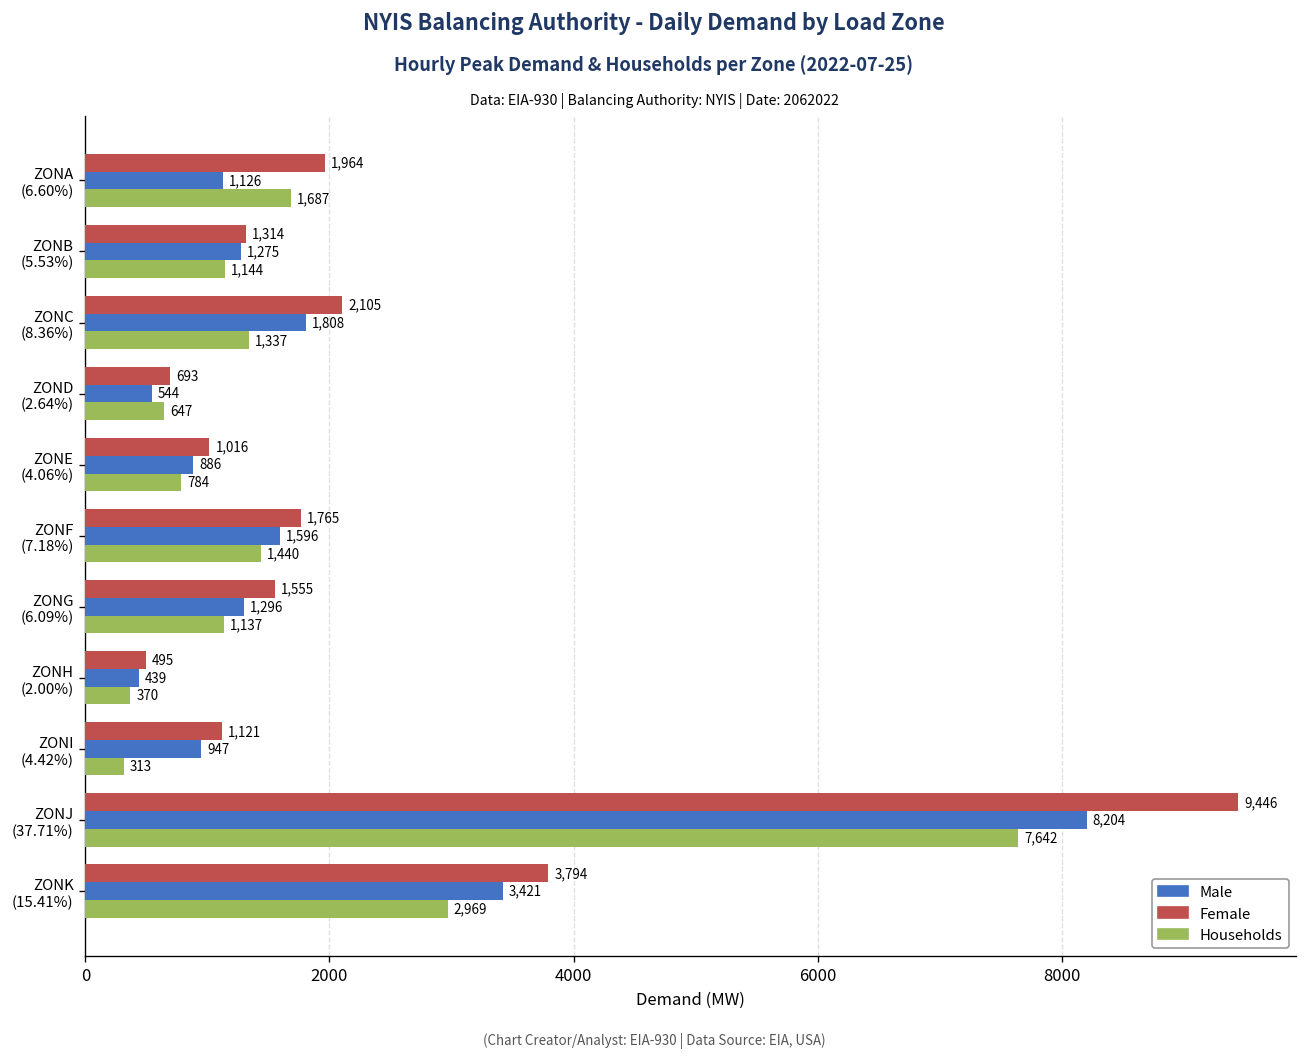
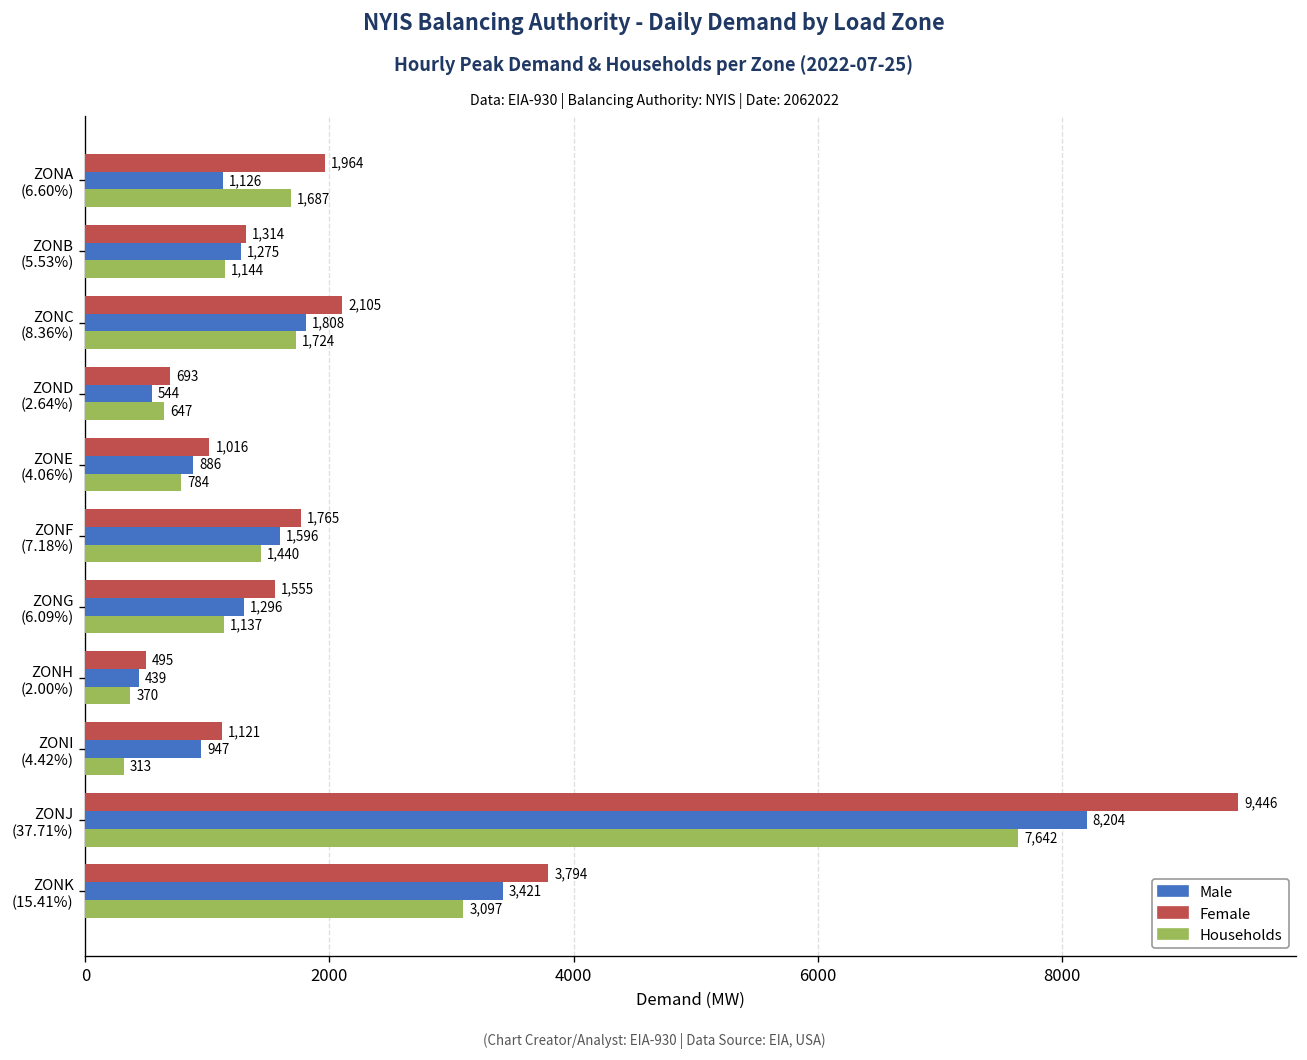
  {
    "Households": {
      "ZONA (6.60%)": "1,687",
      "ZONB (5.53%)": "1,144",
-     "ZONC (8.36%)": "1,337",
+     "ZONC (8.36%)": "1,724",
      "ZOND (2.64%)": "647",
      "ZONE (4.06%)": "784",
      "ZONF (7.18%)": "1,440",
      "ZONG (6.09%)": "1,137",
      "ZONH (2.00%)": "370",
      "ZONI (4.42%)": "313",
      "ZONJ (37.71%)": "7,642",
-     "ZONK (15.41%)": "2,969"
+     "ZONK (15.41%)": "3,097"
    },
    "Male": {
      "ZONA (6.60%)": "1,126",
      "ZONB (5.53%)": "1,275",
      "ZONC (8.36%)": "1,808",
      "ZOND (2.64%)": "544",
      "ZONE (4.06%)": "886",
      "ZONF (7.18%)": "1,596",
      "ZONG (6.09%)": "1,296",
      "ZONH (2.00%)": "439",
      "ZONI (4.42%)": "947",
      "ZONJ (37.71%)": "8,204",
      "ZONK (15.41%)": "3,421"
    },
    "Female": {
      "ZONA (6.60%)": "1,964",
      "ZONB (5.53%)": "1,314",
      "ZONC (8.36%)": "2,105",
      "ZOND (2.64%)": "693",
      "ZONE (4.06%)": "1,016",
      "ZONF (7.18%)": "1,765",
      "ZONG (6.09%)": "1,555",
      "ZONH (2.00%)": "495",
      "ZONI (4.42%)": "1,121",
      "ZONJ (37.71%)": "9,446",
      "ZONK (15.41%)": "3,794"
    }
  }
